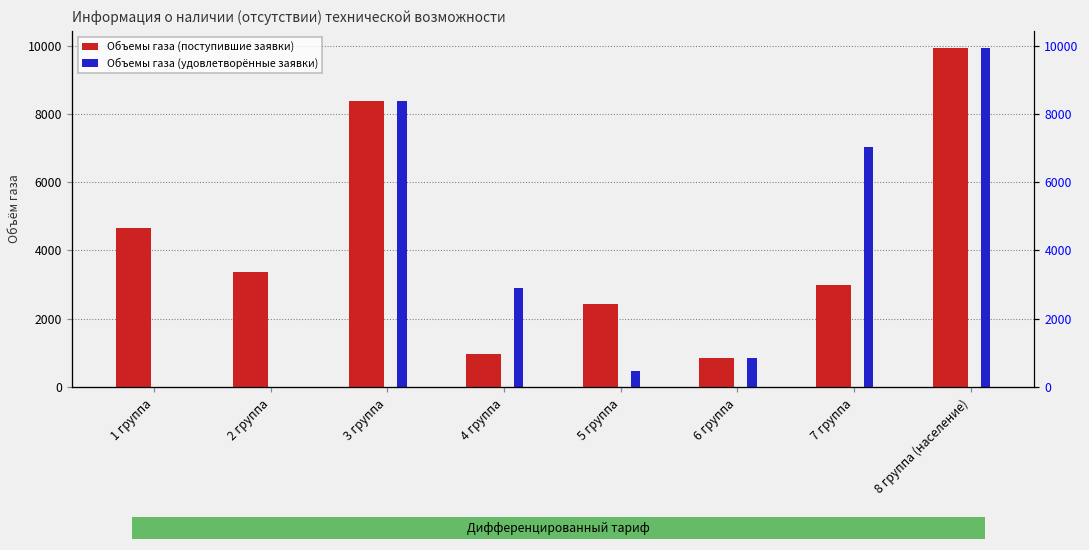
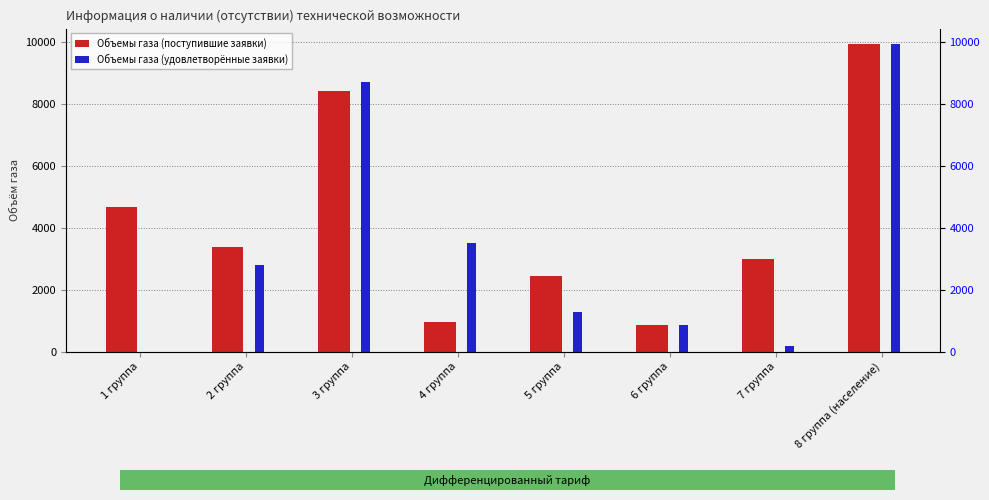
  {
    "Объемы газа (поступившие заявки)": {
      "1 группа": 4700,
      "2 группа": 3400,
      "3 группа": 8400,
      "4 группа": 900,
      "5 группа": 2400,
      "6 группа": 800,
      "7 группа": 3000,
      "8 группа (население)": 9900
    },
    "Объемы газа (удовлетворённые заявки)": {
      "1 группа": 0,
-     "2 группа": 0,
-     "3 группа": 8400,
-     "4 группа": 2900,
-     "5 группа": 400,
+     "2 группа": 2800,
+     "3 группа": 8700,
+     "4 группа": 3500,
+     "5 группа": 1300,
      "6 группа": 800,
-     "7 группа": 7000,
+     "7 группа": 200,
      "8 группа (население)": 9900
    }
  }
